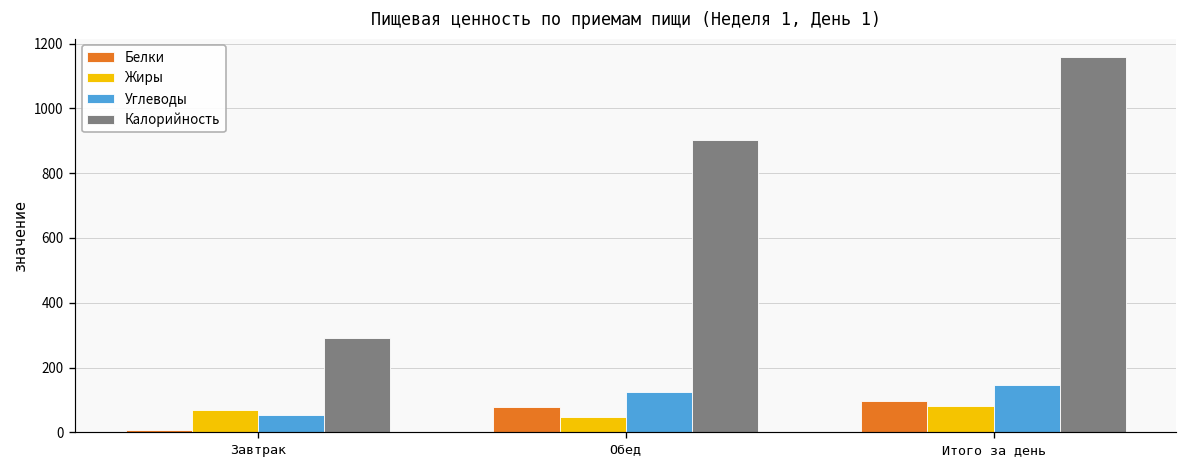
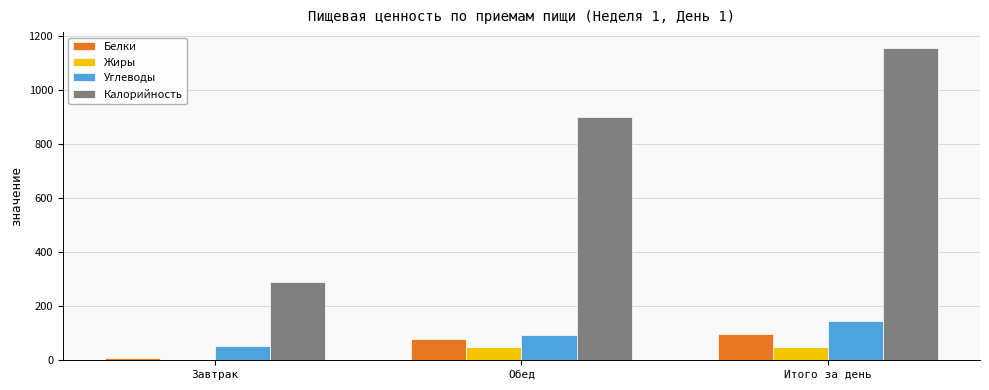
  {
    "Белки": {
      "Обед": 80,
      "Итого за день": 100
    },
    "Жиры": {
-     "Завтрак": 70,
+     "Завтрак": 0,
      "Обед": 50,
-     "Итого за день": 80
+     "Итого за день": 50
    },
    "Углеводы": {
      "Завтрак": 50,
-     "Обед": 120,
+     "Обед": 90,
      "Итого за день": 150
    },
    "Калорийность": {
      "Завтрак": 290,
      "Обед": 900,
      "Итого за день": 1160
    }
  }
